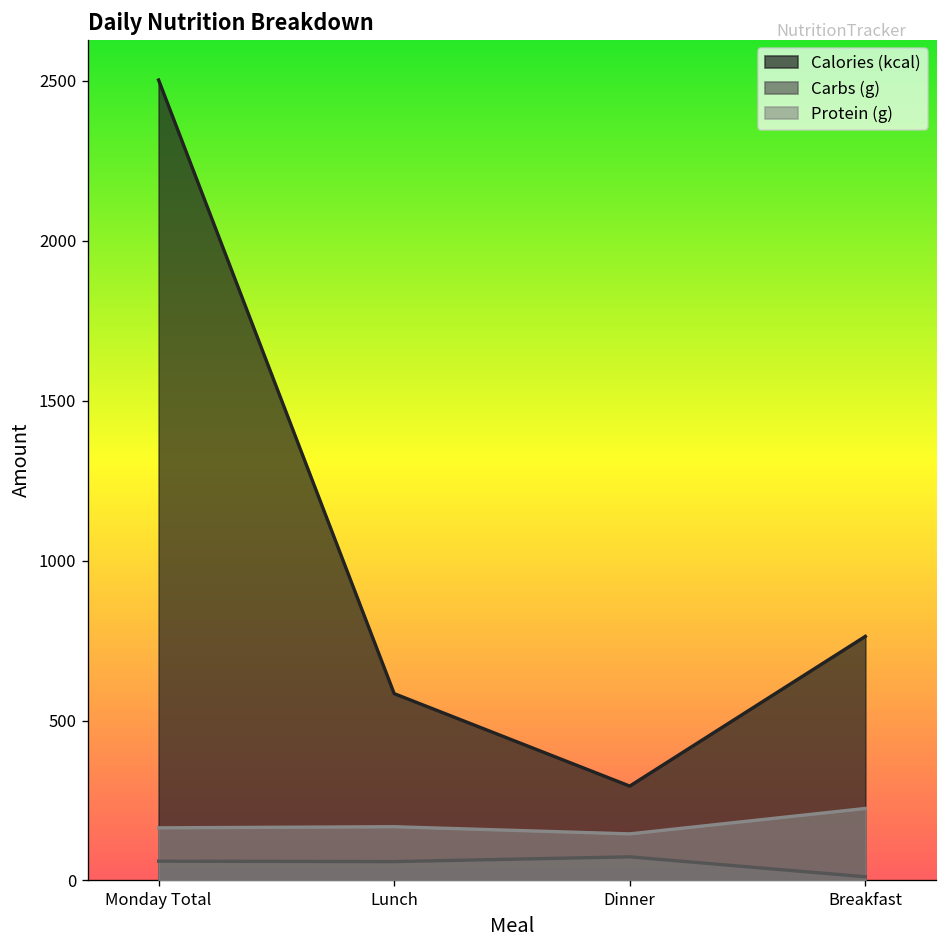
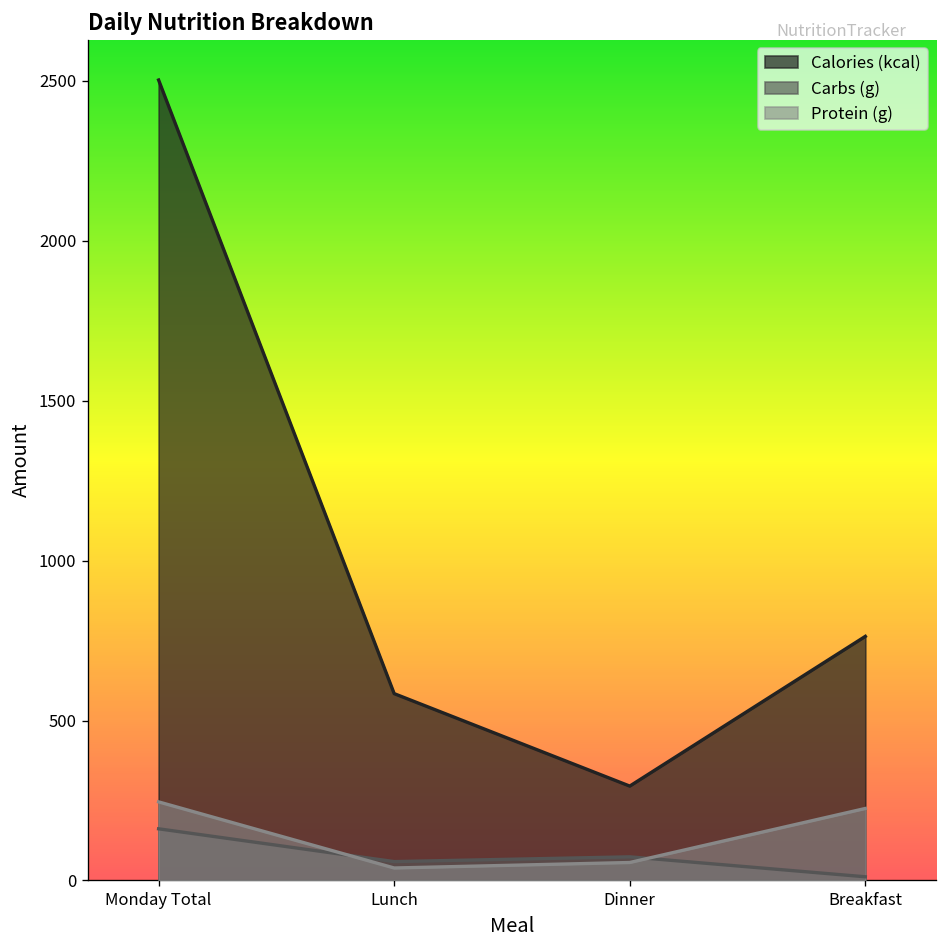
  {
    "Calories (kcal)": {
      "Monday Total": 2500,
      "Lunch": 580,
      "Dinner": 300,
      "Breakfast": 760
    },
    "Carbs (g)": {
-     "Monday Total": 60,
+     "Monday Total": 160,
      "Lunch": 60,
      "Dinner": 70,
      "Breakfast": 10
    },
    "Protein (g)": {
-     "Monday Total": 160,
-     "Lunch": 170,
-     "Dinner": 150,
+     "Monday Total": 250,
+     "Lunch": 40,
+     "Dinner": 60,
      "Breakfast": 230
    }
  }
